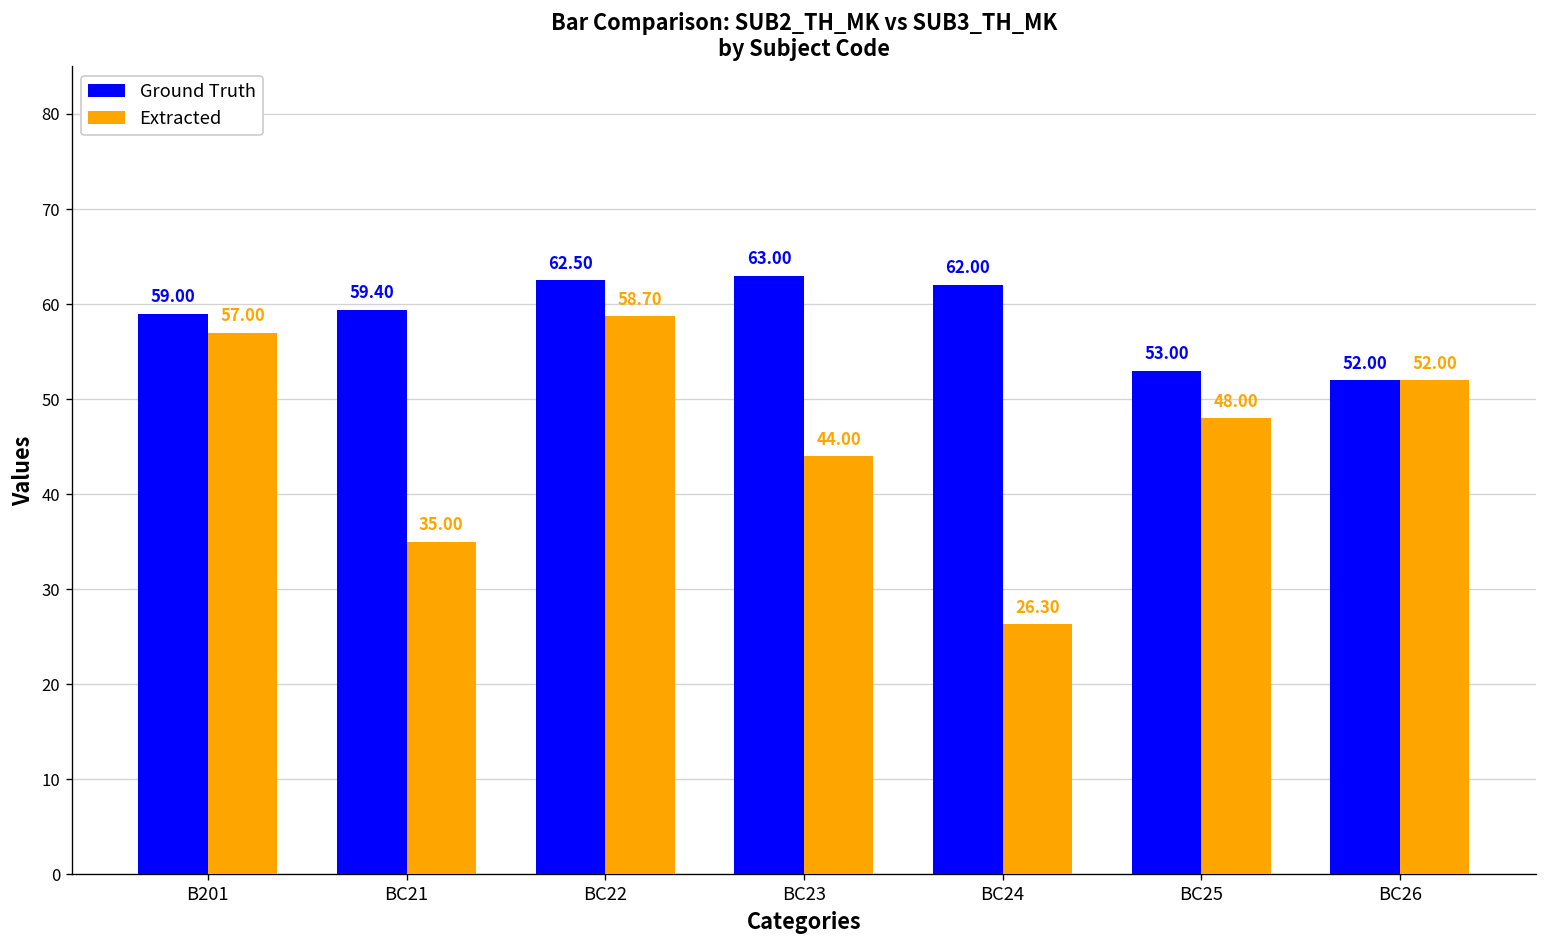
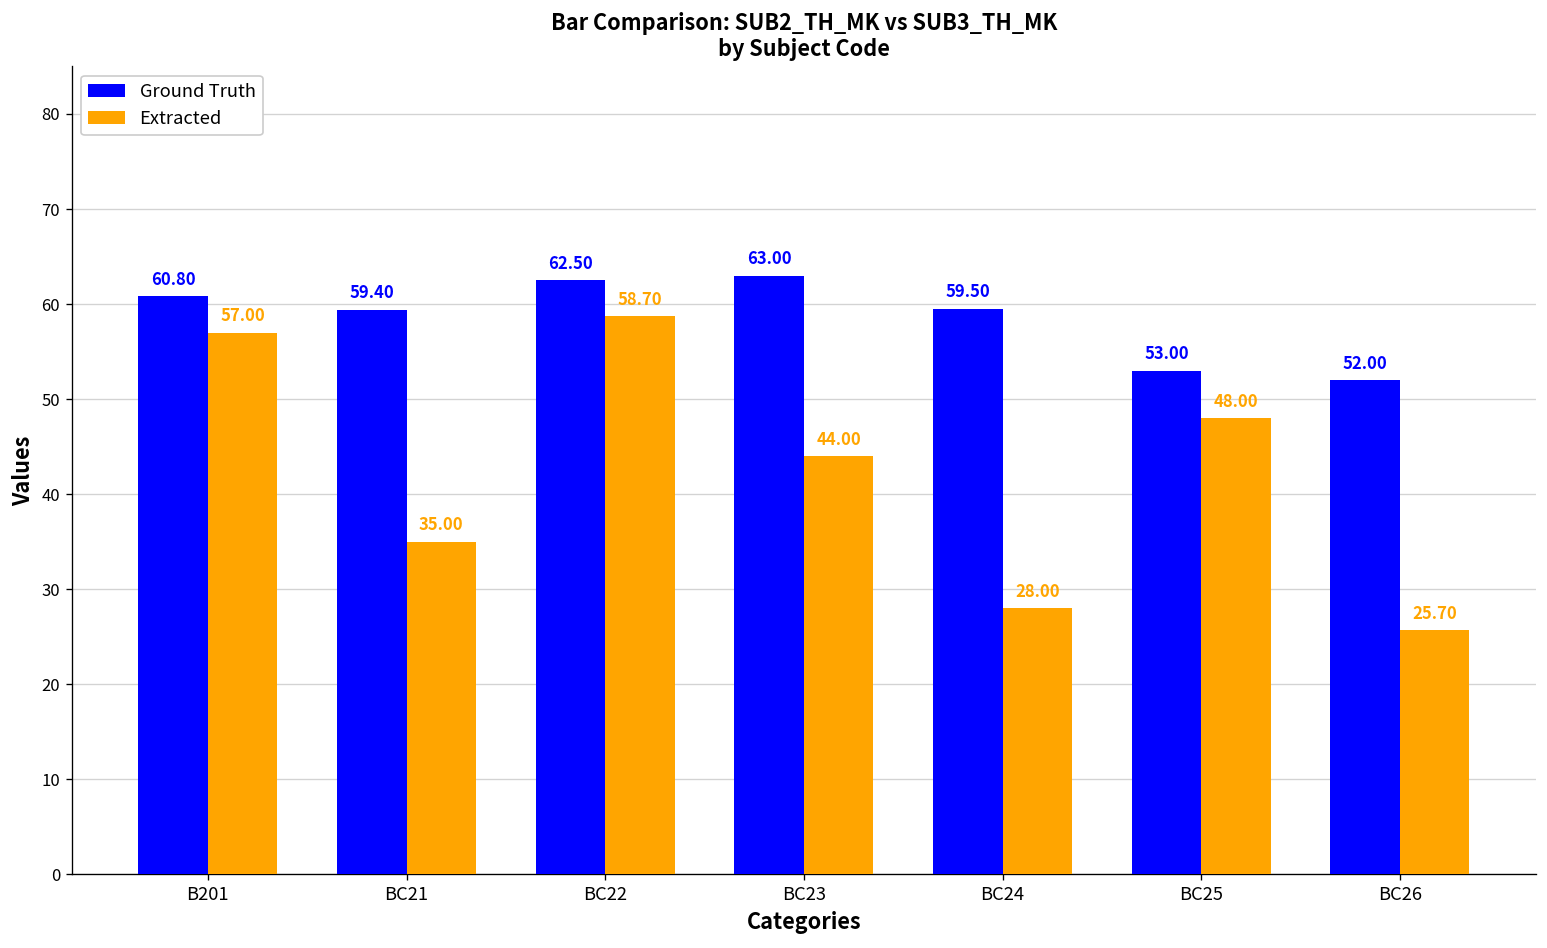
  {
    "Ground Truth": {
-     "B201": 59.00,
+     "B201": 60.80,
      "BC21": 59.40,
      "BC22": 62.50,
      "BC23": 63.00,
-     "BC24": 62.00,
+     "BC24": 59.50,
      "BC25": 53.00,
      "BC26": 52.00
    },
    "Extracted": {
      "B201": 57.00,
      "BC21": 35.00,
      "BC22": 58.70,
      "BC23": 44.00,
-     "BC24": 26.30,
+     "BC24": 28.00,
      "BC25": 48.00,
-     "BC26": 52.00
+     "BC26": 25.70
    }
  }
